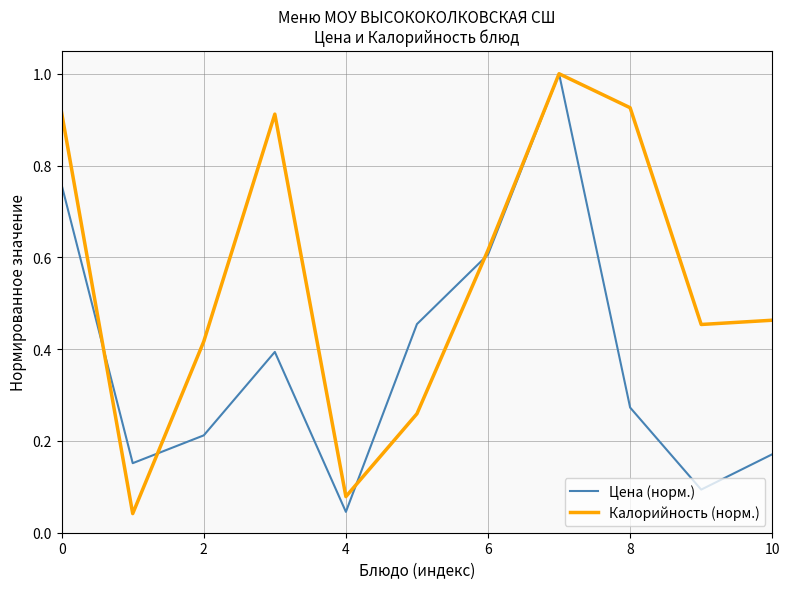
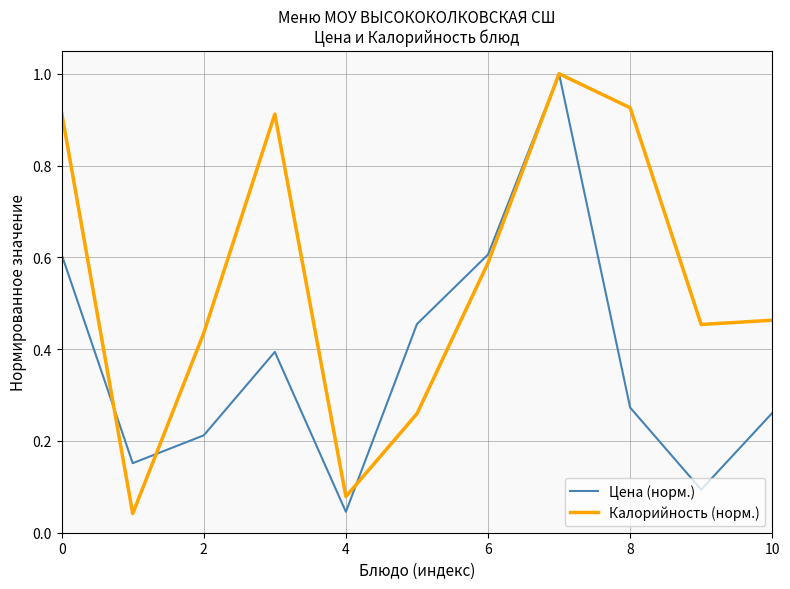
  {
    "Цена (норм.)": {
-     "0": 0.76,
+     "0": 0.61,
      "2": 0.21,
      "4": 0.05,
      "6": 0.61,
      "8": 0.27,
-     "10": 0.17
+     "10": 0.26
    },
    "Калорийность (норм.)": {
      "0": 0.91,
-     "2": 0.42,
+     "2": 0.44,
      "4": 0.08,
-     "6": 0.62,
+     "6": 0.59,
      "8": 0.93,
      "10": 0.46
    }
  }
